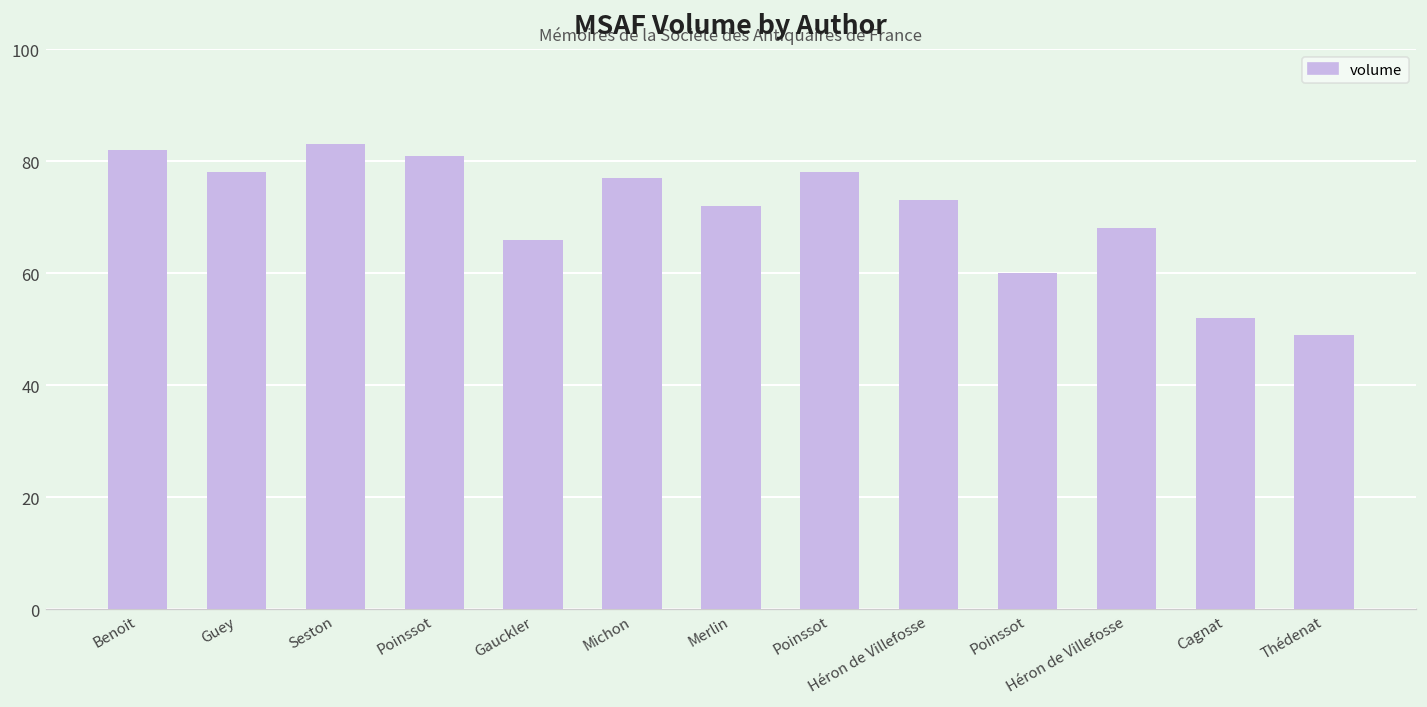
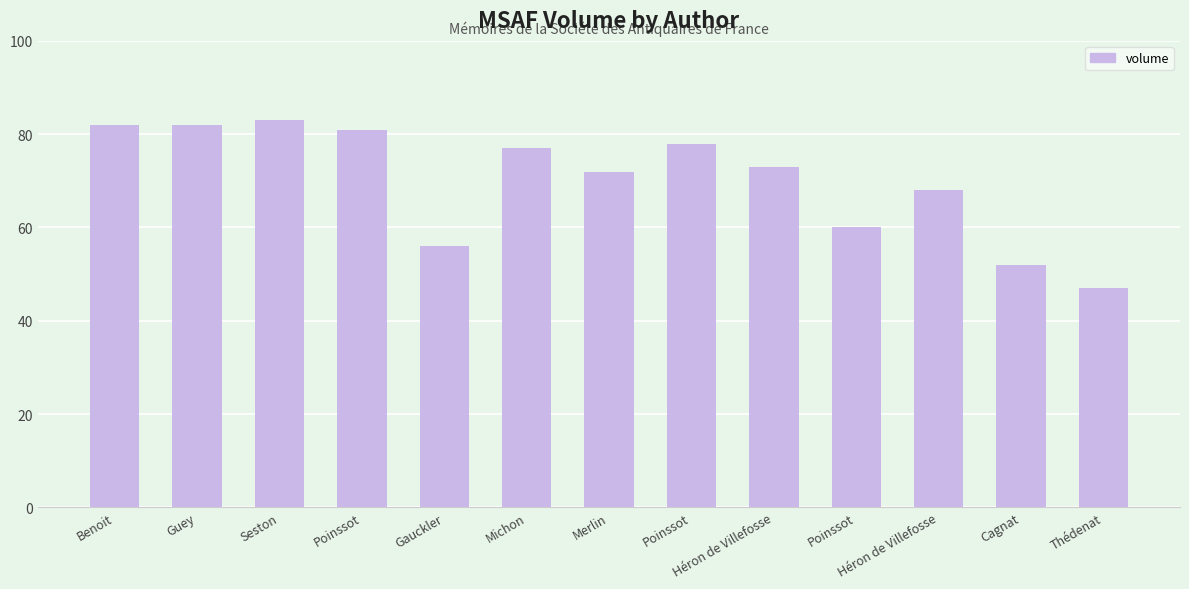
  {
    "Benoit": 82,
-   "Guey": 78,
+   "Guey": 82,
    "Seston": 83,
-   "Gauckler": 66,
+   "Gauckler": 56,
    "Michon": 77,
    "Merlin": 72,
    "Cagnat": 52,
-   "Thédenat": 49
+   "Thédenat": 47
  }
